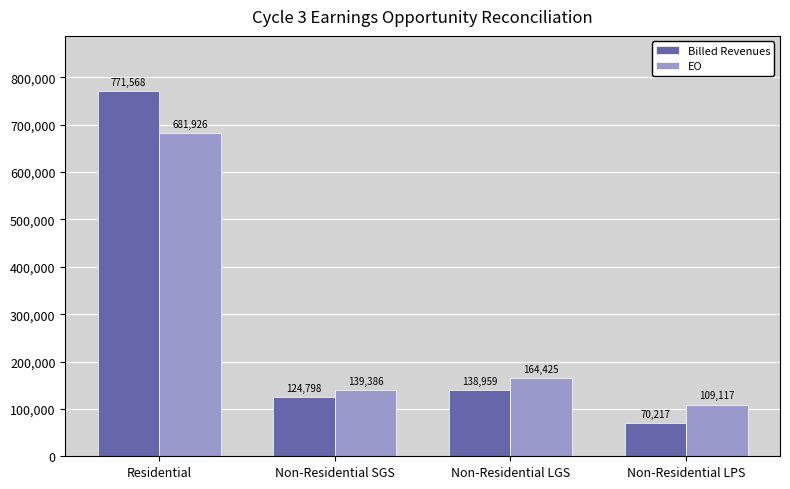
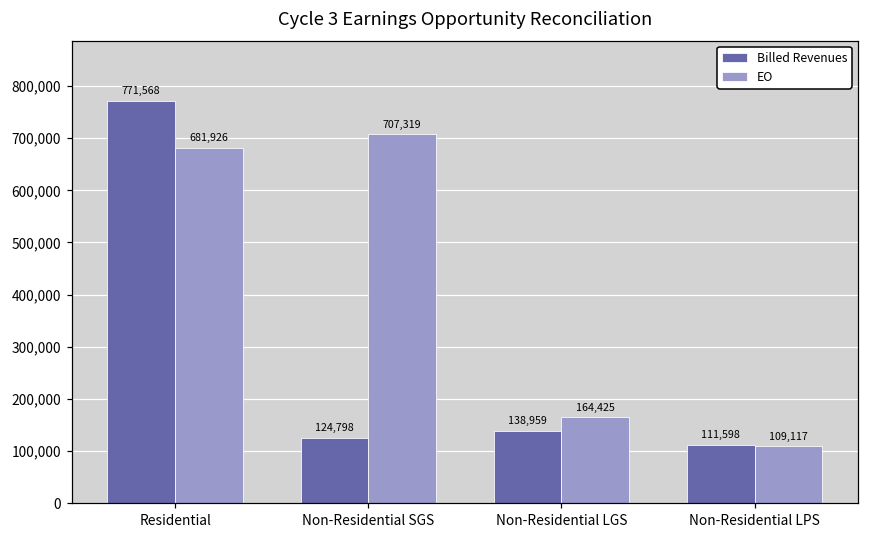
  {
    "Billed Revenues": {
      "Residential": "771,568",
      "Non-Residential SGS": "124,798",
      "Non-Residential LGS": "138,959",
-     "Non-Residential LPS": "70,217"
+     "Non-Residential LPS": "111,598"
    },
    "EO": {
      "Residential": "681,926",
-     "Non-Residential SGS": "139,386",
+     "Non-Residential SGS": "707,319",
      "Non-Residential LGS": "164,425",
      "Non-Residential LPS": "109,117"
    }
  }
